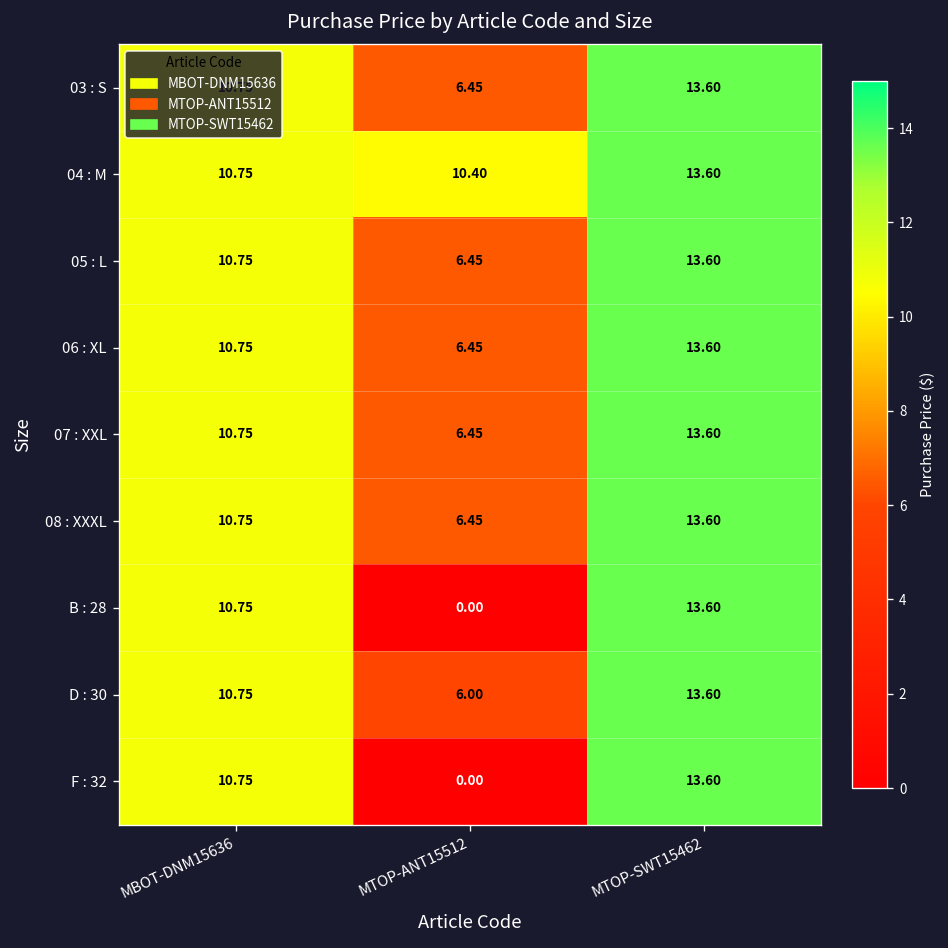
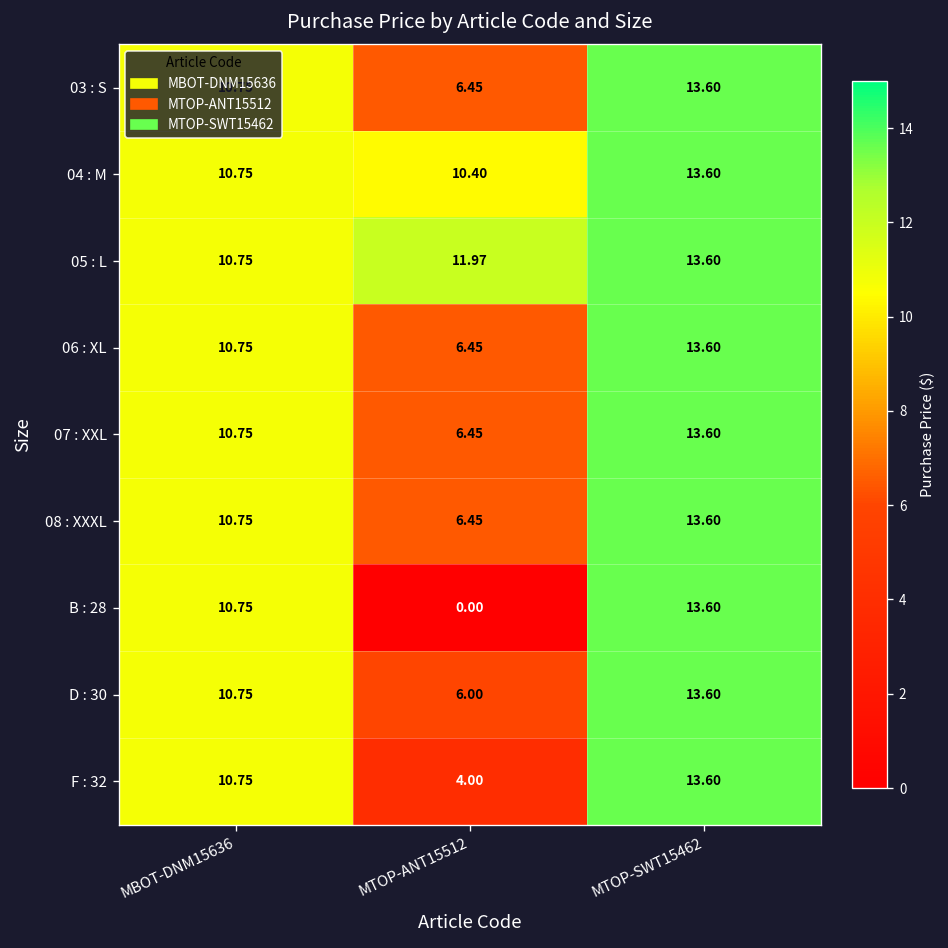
  {
    "03 : S": {
      "MTOP-ANT15512": 6.45,
      "MTOP-SWT15462": 13.60
    },
    "04 : M": {
      "MBOT-DNM15636": 10.75,
      "MTOP-ANT15512": 10.40,
      "MTOP-SWT15462": 13.60
    },
    "05 : L": {
      "MBOT-DNM15636": 10.75,
-     "MTOP-ANT15512": 6.45,
+     "MTOP-ANT15512": 11.97,
      "MTOP-SWT15462": 13.60
    },
    "06 : XL": {
      "MBOT-DNM15636": 10.75,
      "MTOP-ANT15512": 6.45,
      "MTOP-SWT15462": 13.60
    },
    "07 : XXL": {
      "MBOT-DNM15636": 10.75,
      "MTOP-ANT15512": 6.45,
      "MTOP-SWT15462": 13.60
    },
    "08 : XXXL": {
      "MBOT-DNM15636": 10.75,
      "MTOP-ANT15512": 6.45,
      "MTOP-SWT15462": 13.60
    },
    "B : 28": {
      "MBOT-DNM15636": 10.75,
      "MTOP-ANT15512": 0.00,
      "MTOP-SWT15462": 13.60
    },
    "D : 30": {
      "MBOT-DNM15636": 10.75,
      "MTOP-ANT15512": 6.00,
      "MTOP-SWT15462": 13.60
    },
    "F : 32": {
      "MBOT-DNM15636": 10.75,
-     "MTOP-ANT15512": 0.00,
+     "MTOP-ANT15512": 4.00,
      "MTOP-SWT15462": 13.60
    }
  }
